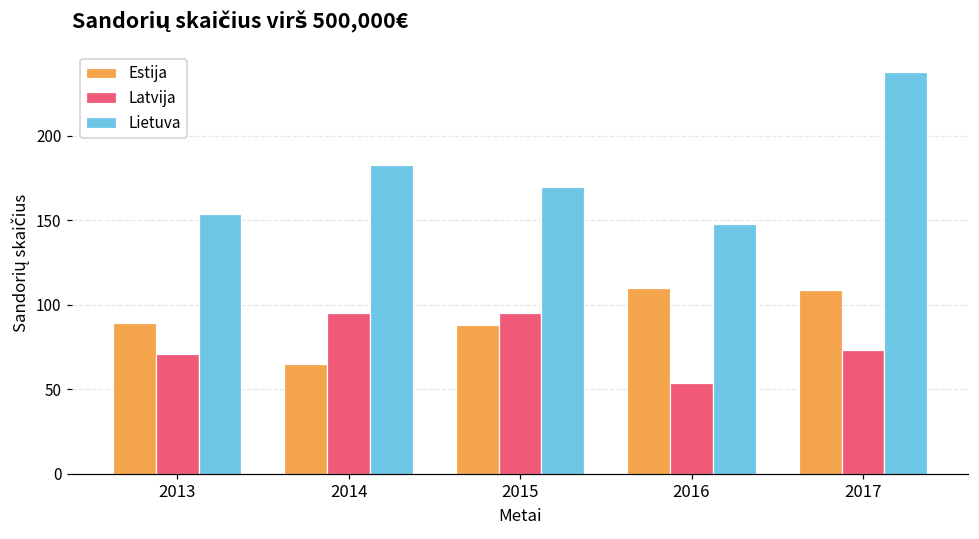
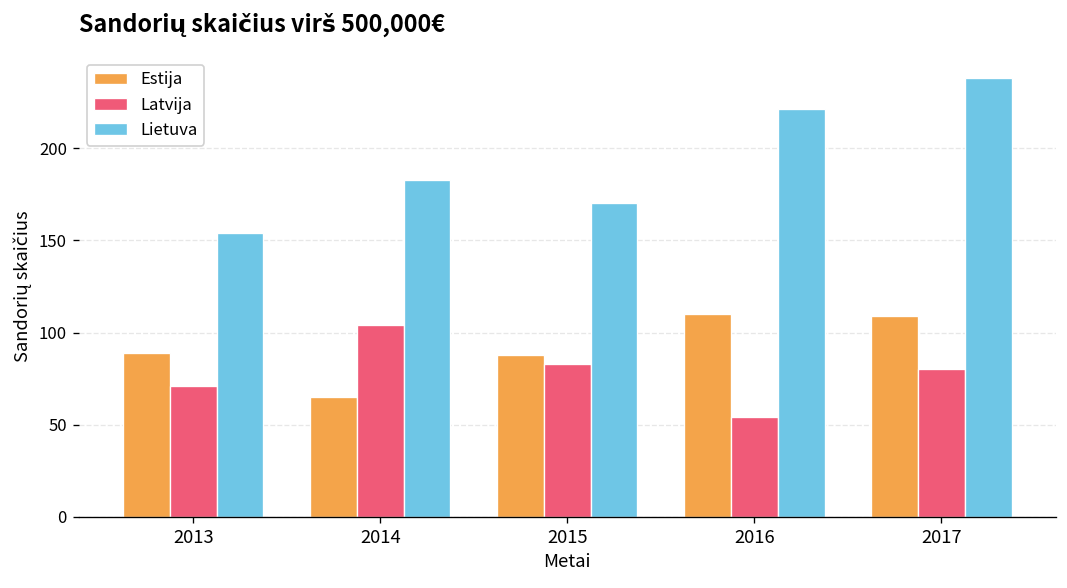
  {
    "Estija": {
      "2013": 89,
      "2014": 65,
      "2015": 88,
      "2016": 110,
      "2017": 109
    },
    "Latvija": {
      "2013": 71,
-     "2014": 95,
-     "2015": 95,
+     "2014": 104,
+     "2015": 83,
      "2016": 54,
-     "2017": 73
+     "2017": 80
    },
    "Lietuva": {
      "2013": 154,
      "2014": 183,
      "2015": 170,
-     "2016": 148,
+     "2016": 221,
      "2017": 238
    }
  }
